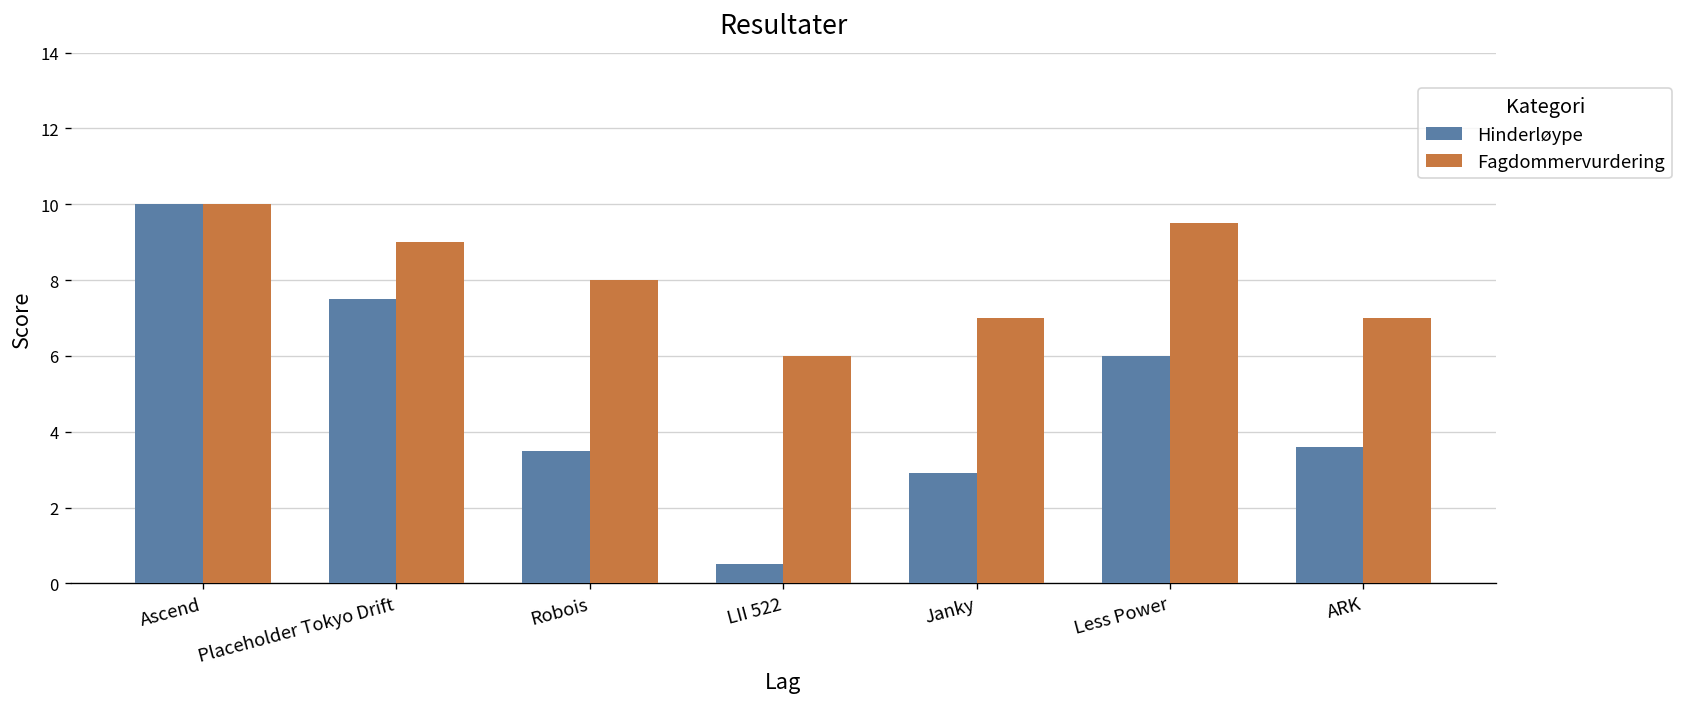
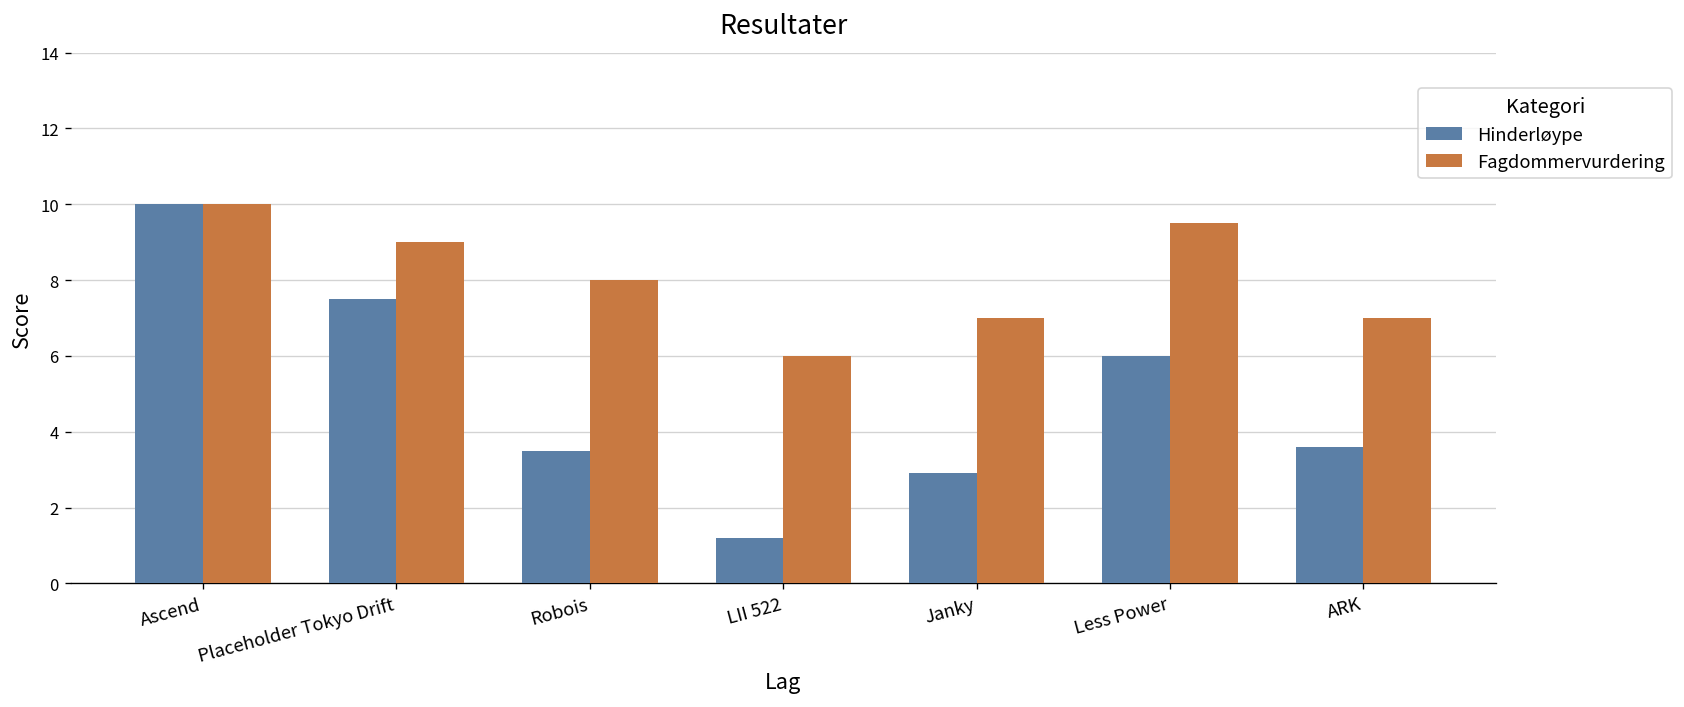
  {
    "Hinderløype": {
      "Ascend": 10.0,
      "Placeholder Tokyo Drift": 7.5,
      "Robois": 3.5,
-     "LII 522": 0.5,
+     "LII 522": 1.2,
      "Janky": 2.9,
      "Less Power": 6.0,
      "ARK": 3.6
    },
    "Fagdommervurdering": {
      "Ascend": 10.0,
      "Placeholder Tokyo Drift": 9.0,
      "Robois": 8.0,
      "LII 522": 6.0,
      "Janky": 7.0,
      "Less Power": 9.5,
      "ARK": 7.0
    }
  }
